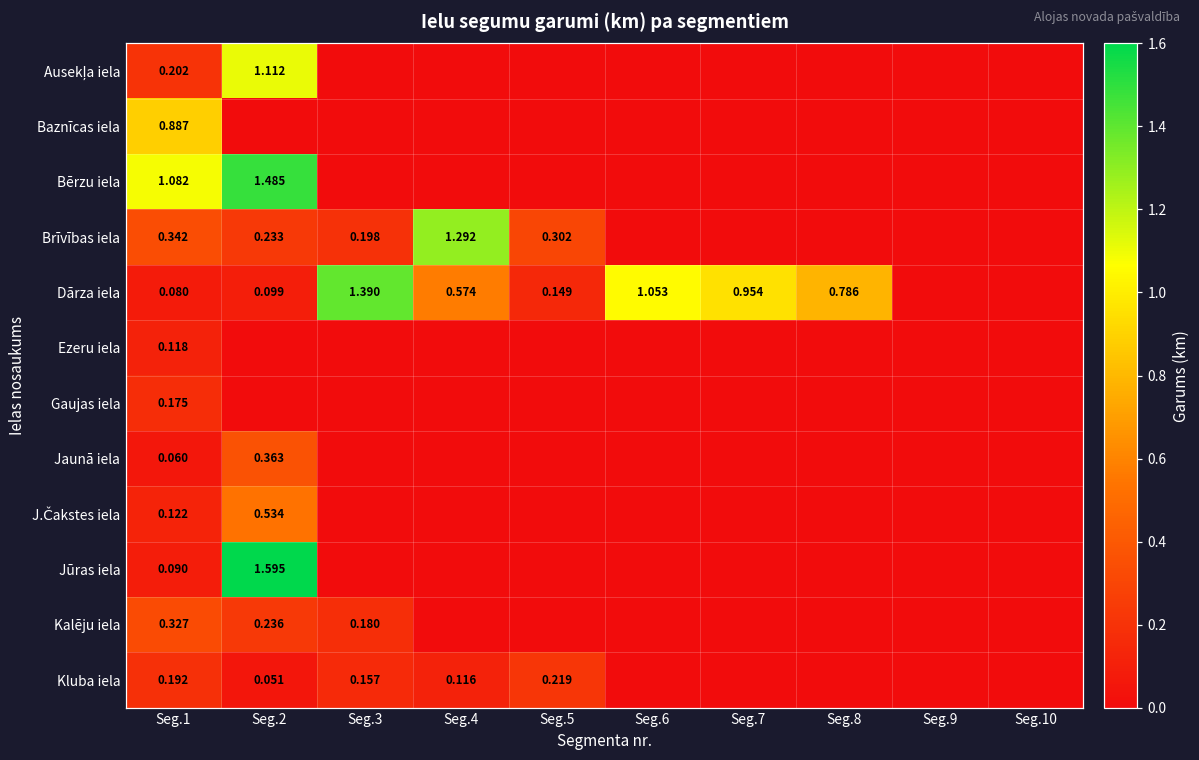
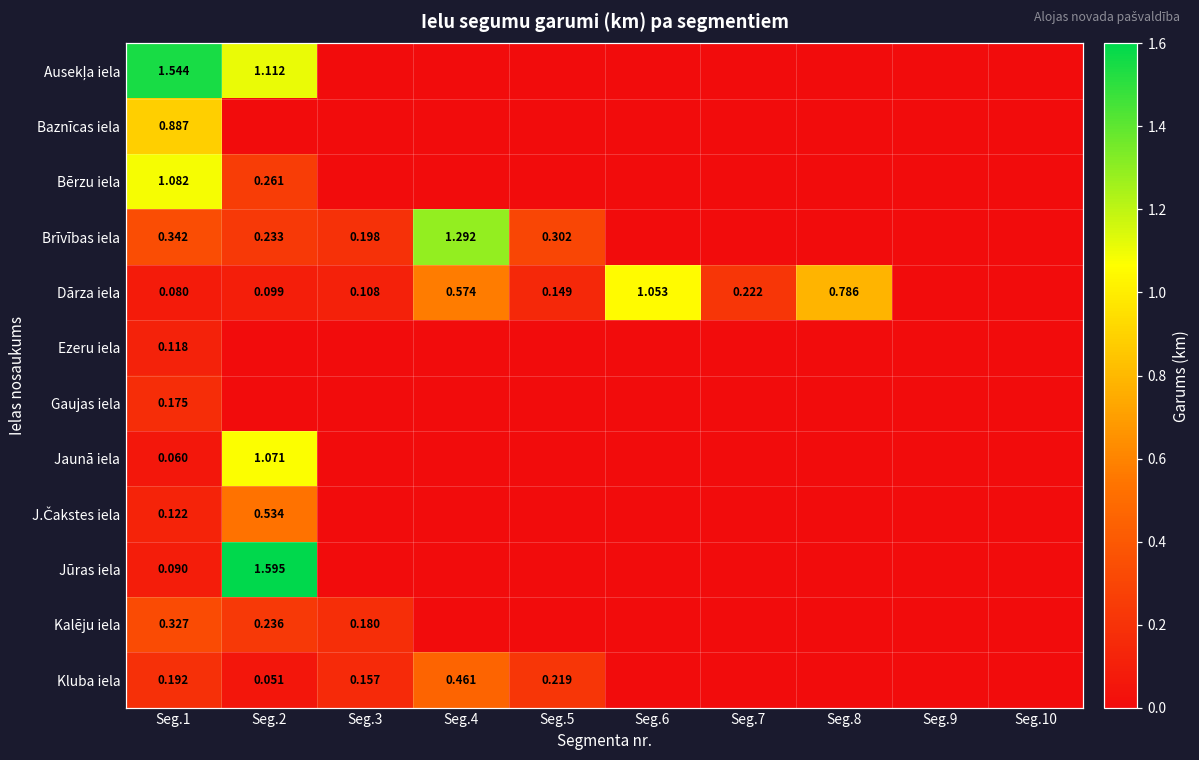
  {
    "Ausekļa iela": {
-     "Seg.1": 0.202,
+     "Seg.1": 1.544,
      "Seg.2": 1.112
    },
    "Baznīcas iela": {
      "Seg.1": 0.887
    },
    "Bērzu iela": {
      "Seg.1": 1.082,
-     "Seg.2": 1.485
+     "Seg.2": 0.261
    },
    "Brīvības iela": {
      "Seg.1": 0.342,
      "Seg.2": 0.233,
      "Seg.3": 0.198,
      "Seg.4": 1.292,
      "Seg.5": 0.302
    },
    "Dārza iela": {
      "Seg.1": 0.080,
      "Seg.2": 0.099,
-     "Seg.3": 1.390,
+     "Seg.3": 0.108,
      "Seg.4": 0.574,
      "Seg.5": 0.149,
      "Seg.6": 1.053,
-     "Seg.7": 0.954,
+     "Seg.7": 0.222,
      "Seg.8": 0.786
    },
    "Ezeru iela": {
      "Seg.1": 0.118
    },
    "Gaujas iela": {
      "Seg.1": 0.175
    },
    "Jaunā iela": {
      "Seg.1": 0.060,
-     "Seg.2": 0.363
+     "Seg.2": 1.071
    },
    "J.Čakstes iela": {
      "Seg.1": 0.122,
      "Seg.2": 0.534
    },
    "Jūras iela": {
      "Seg.1": 0.090,
      "Seg.2": 1.595
    },
    "Kalēju iela": {
      "Seg.1": 0.327,
      "Seg.2": 0.236,
      "Seg.3": 0.180
    },
    "Kluba iela": {
      "Seg.1": 0.192,
      "Seg.2": 0.051,
      "Seg.3": 0.157,
-     "Seg.4": 0.116,
+     "Seg.4": 0.461,
      "Seg.5": 0.219
    }
  }
